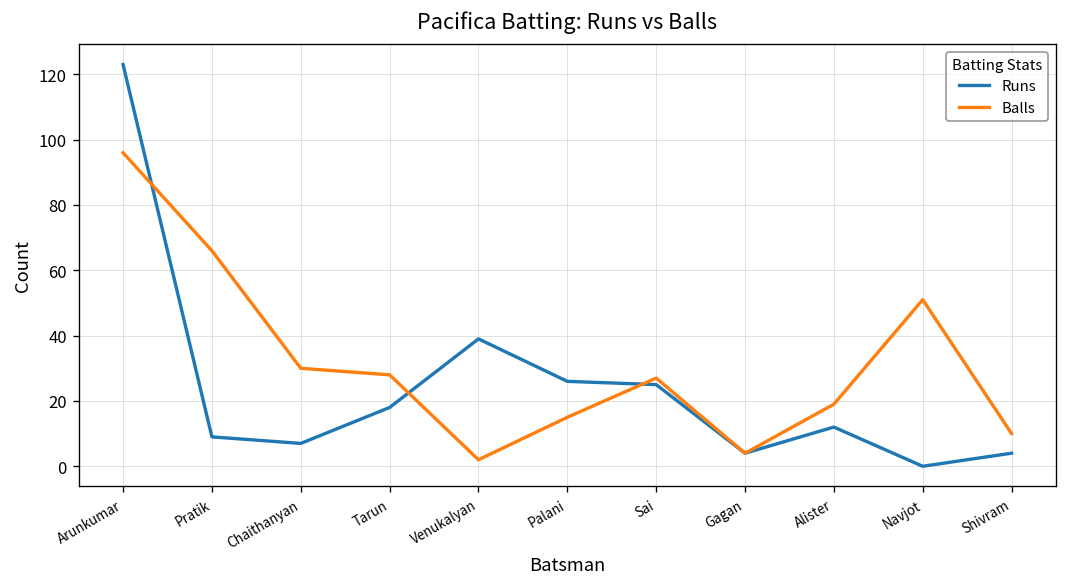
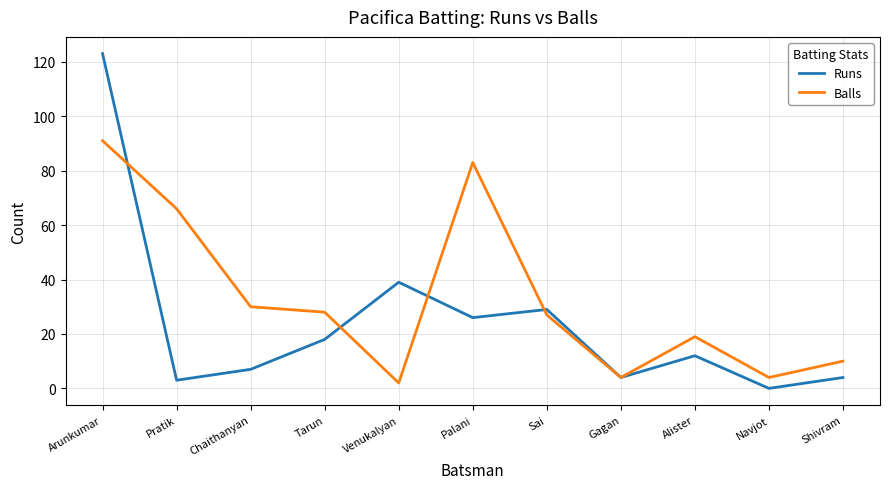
  {
    "Runs": {
      "Arunkumar": 123,
-     "Pratik": 9,
+     "Pratik": 3,
      "Chaithanyan": 7,
      "Tarun": 18,
      "Venukalyan": 39,
      "Palani": 26,
-     "Sai": 25,
+     "Sai": 29,
      "Alister": 12,
      "Navjot": 0,
      "Shivram": 4
    },
    "Balls": {
-     "Arunkumar": 96,
+     "Arunkumar": 91,
      "Pratik": 66,
      "Chaithanyan": 30,
      "Tarun": 28,
      "Venukalyan": 2,
-     "Palani": 15,
+     "Palani": 83,
      "Sai": 27,
      "Alister": 19,
-     "Navjot": 51,
+     "Navjot": 4,
      "Shivram": 10
    }
  }
